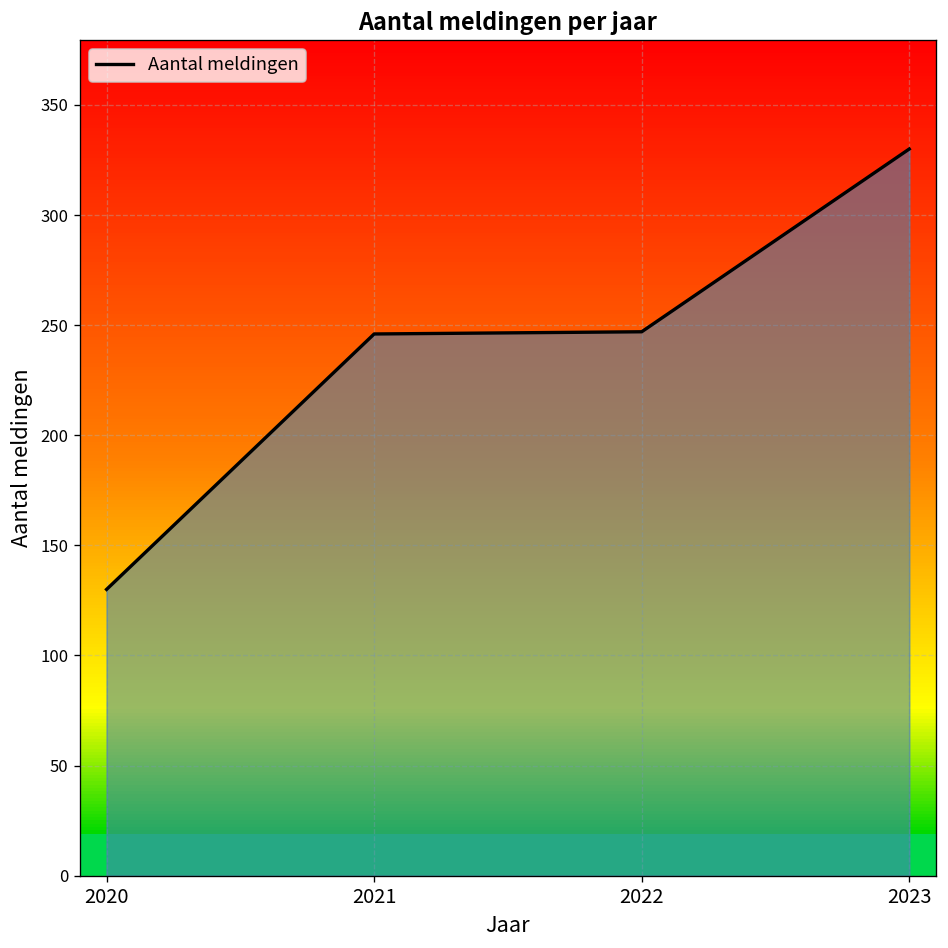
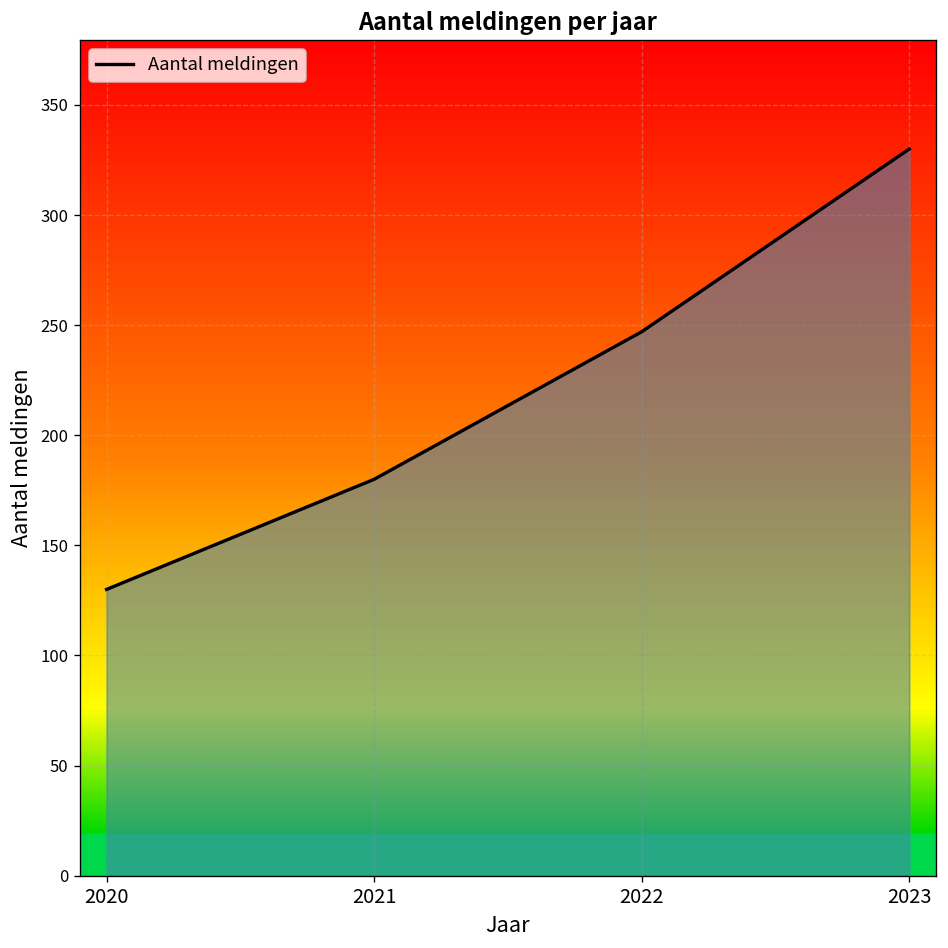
  {
    "2020": 130,
-   "2021": 246,
+   "2021": 180,
    "2022": 247,
    "2023": 330
  }
